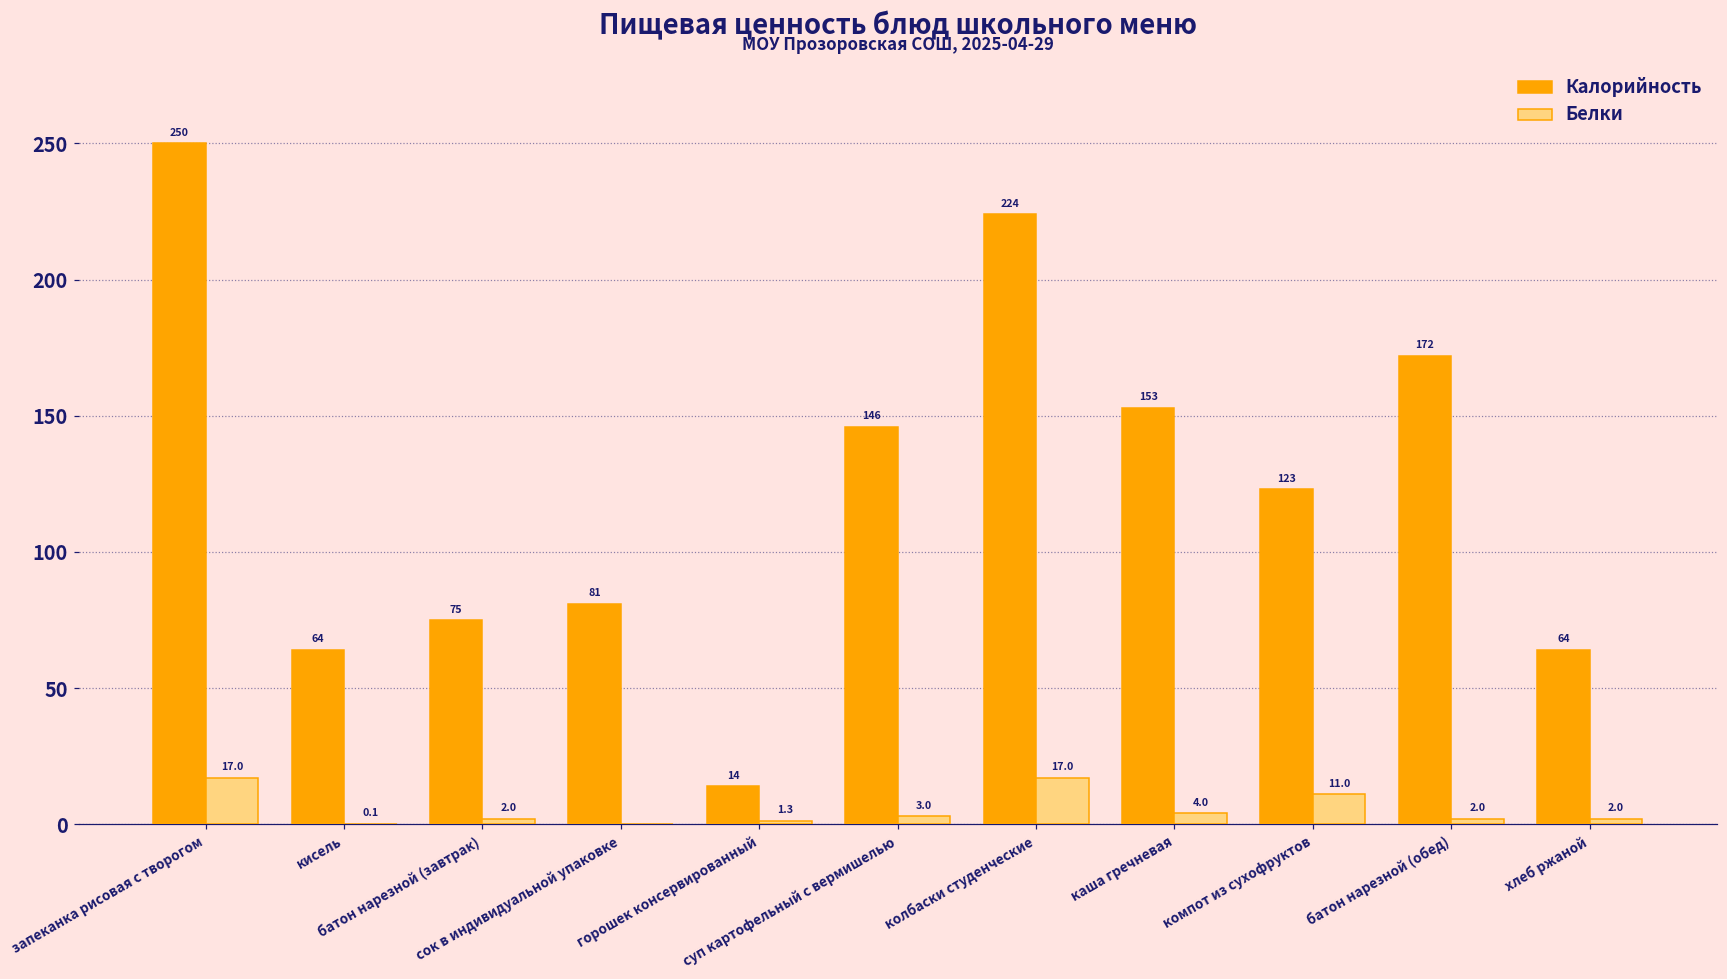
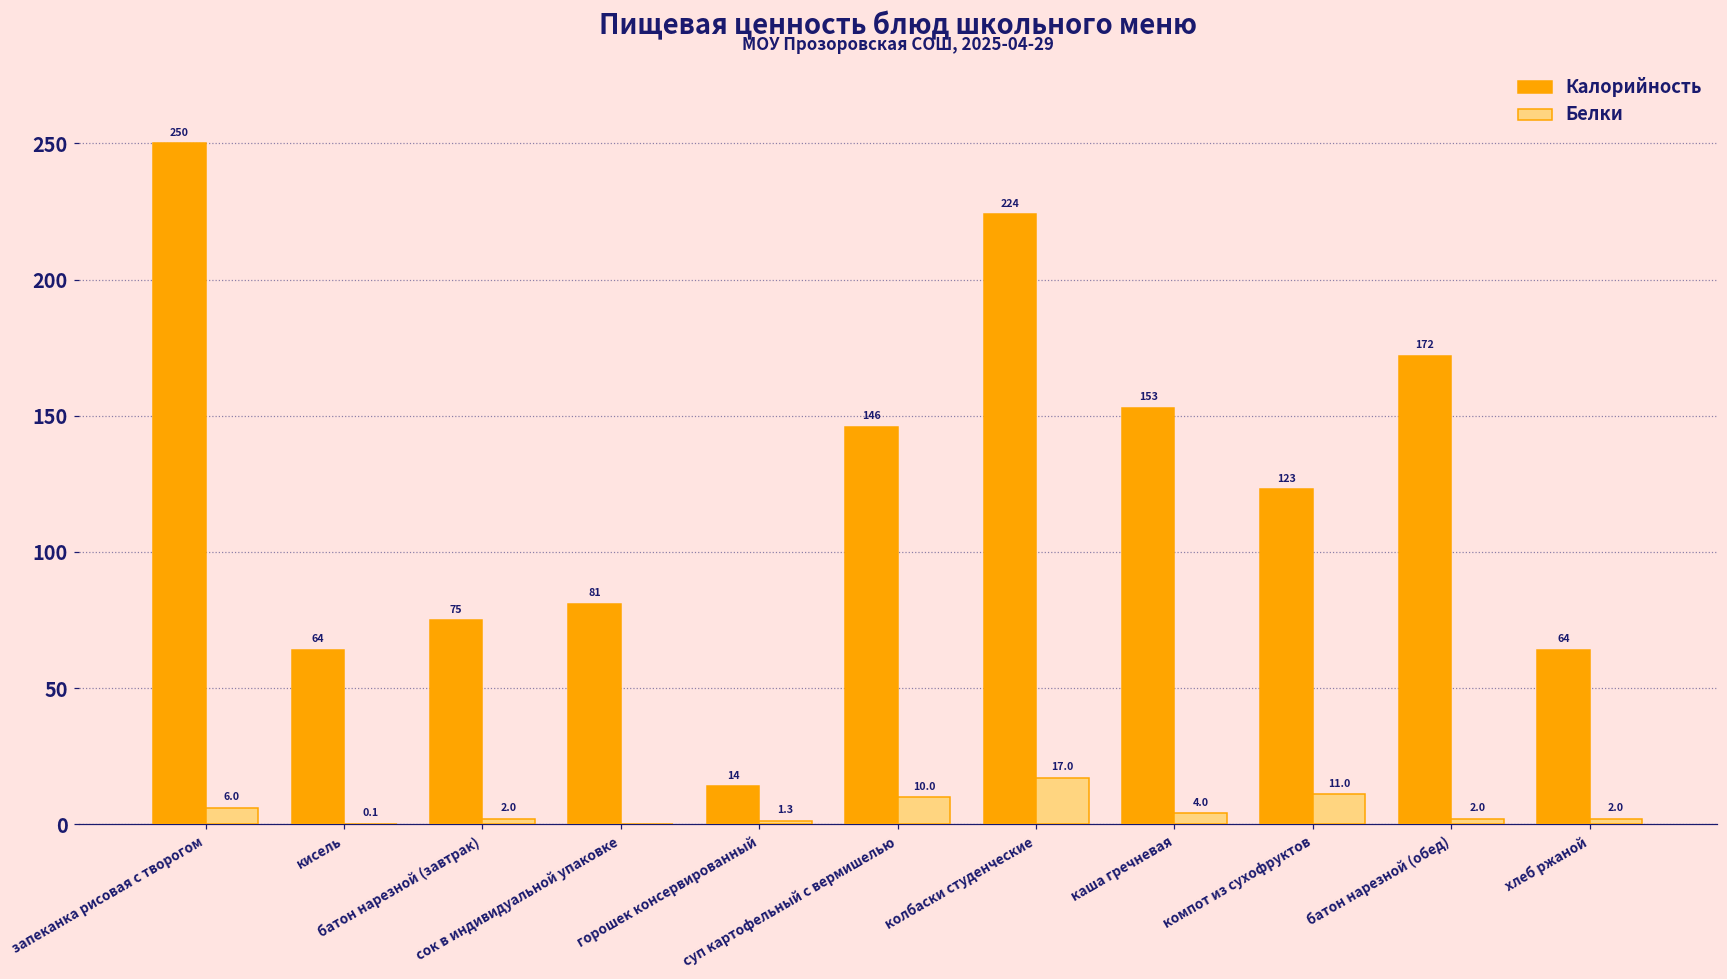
  {
    "Калорийность": {
      "запеканка рисовая с творогом": 250,
      "кисель": 64,
      "батон нарезной (завтрак)": 75,
      "сок в индивидуальной упаковке": 81,
      "горошек консервированный": 14,
      "суп картофельный с вермишелью": 146,
      "колбаски студенческие": 224,
      "каша гречневая": 153,
      "компот из сухофруктов": 123,
      "батон нарезной (обед)": 172,
      "хлеб ржаной": 64
    },
    "Белки": {
-     "запеканка рисовая с творогом": 17.0,
+     "запеканка рисовая с творогом": 6.0,
      "кисель": 0.1,
      "батон нарезной (завтрак)": 2.0,
      "горошек консервированный": 1.3,
-     "суп картофельный с вермишелью": 3.0,
+     "суп картофельный с вермишелью": 10.0,
      "колбаски студенческие": 17.0,
      "каша гречневая": 4.0,
      "компот из сухофруктов": 11.0,
      "батон нарезной (обед)": 2.0,
      "хлеб ржаной": 2.0
    }
  }
